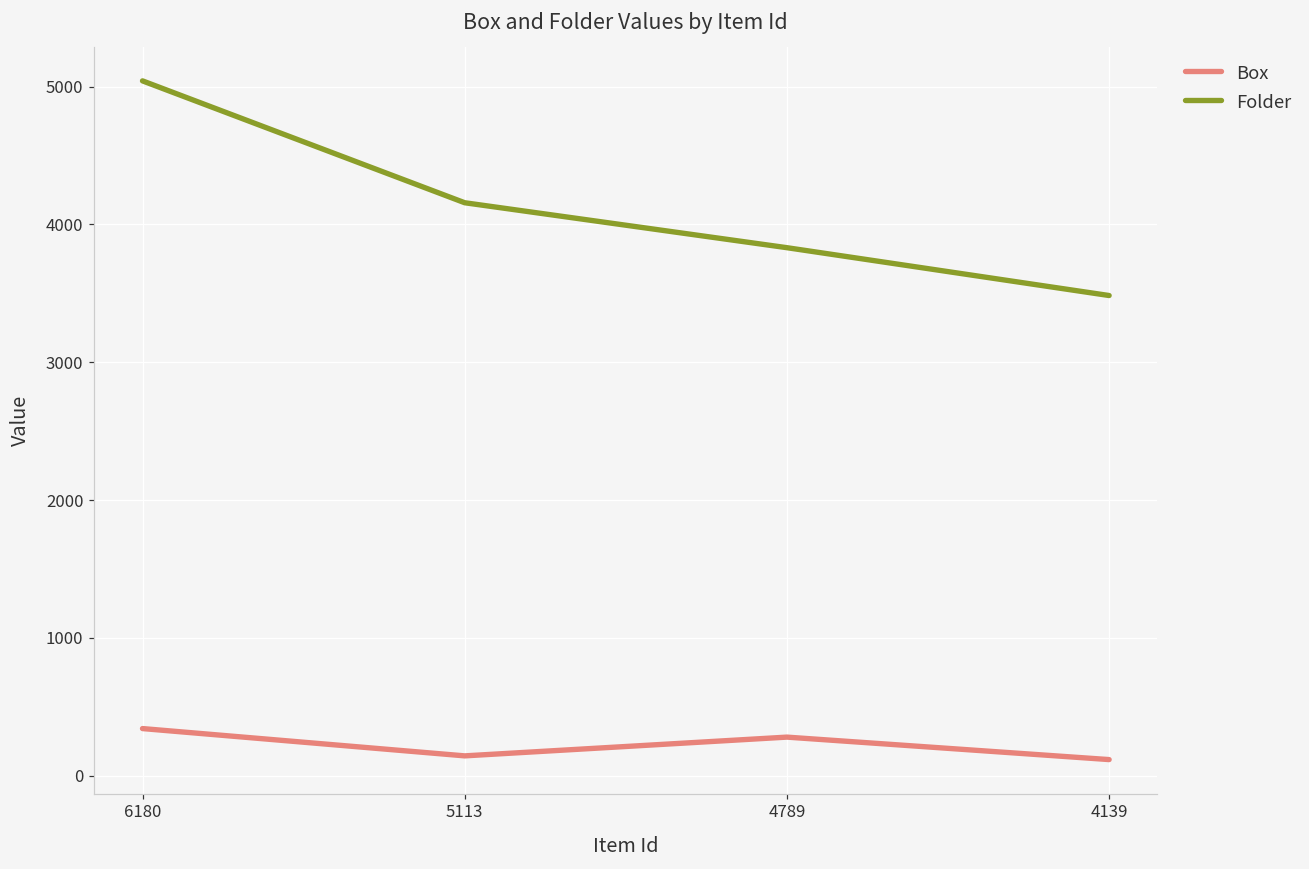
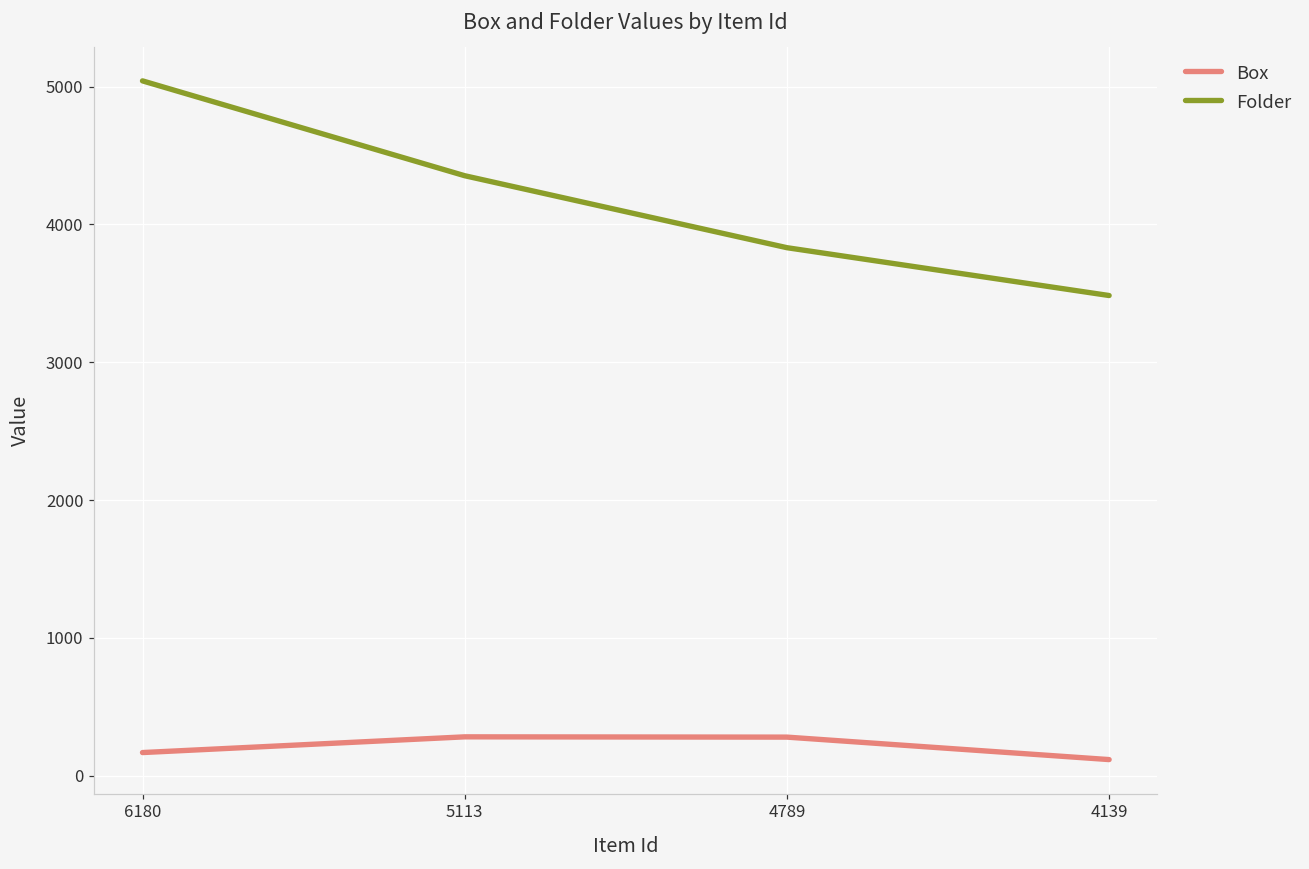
  {
    "Box": {
-     "6180": 340,
-     "5113": 150,
+     "6180": 170,
+     "5113": 280,
      "4789": 280,
      "4139": 120
    },
    "Folder": {
      "6180": 5040,
-     "5113": 4160,
+     "5113": 4350,
      "4789": 3830,
      "4139": 3480
    }
  }
